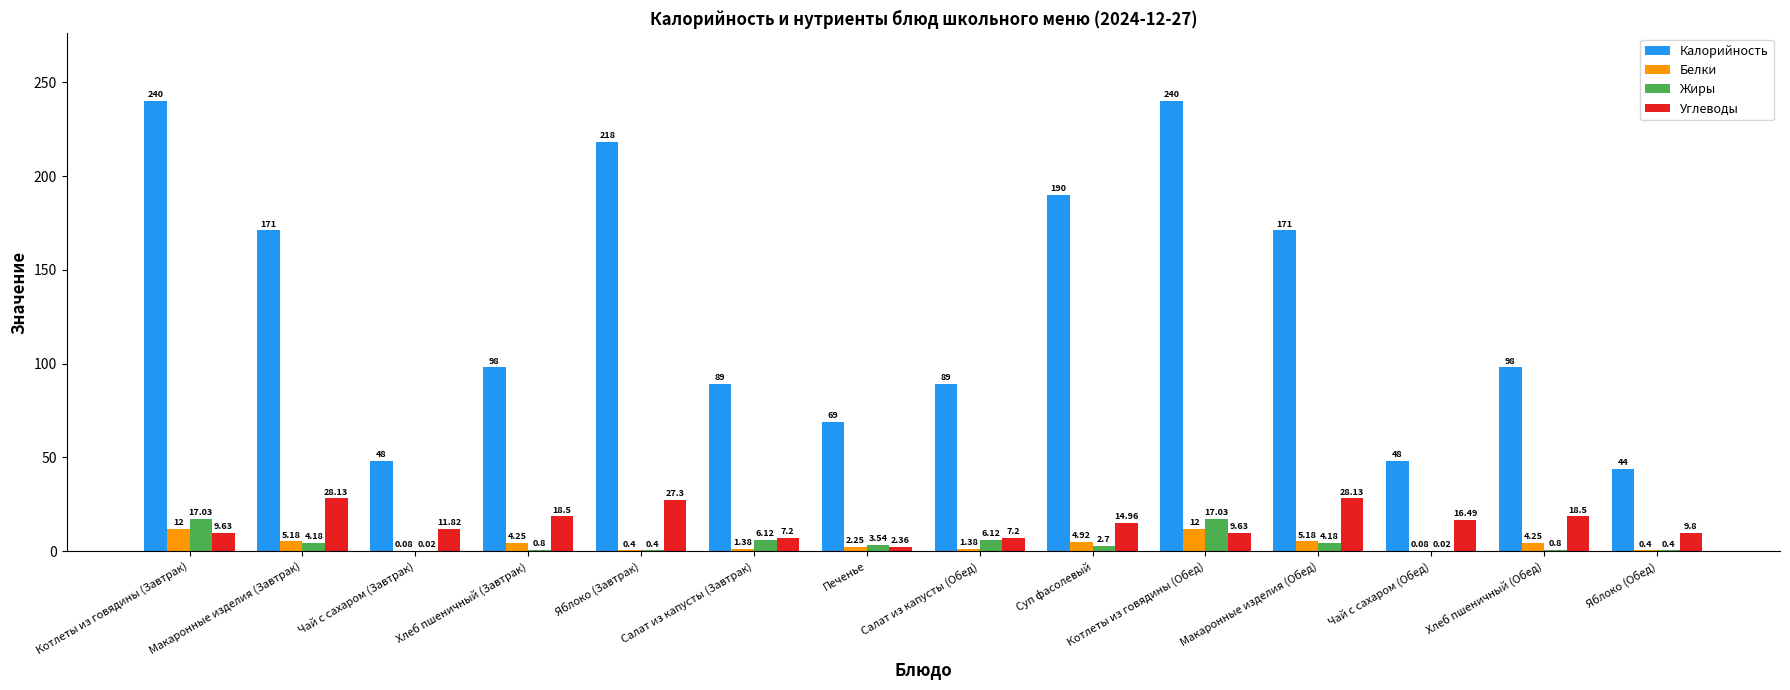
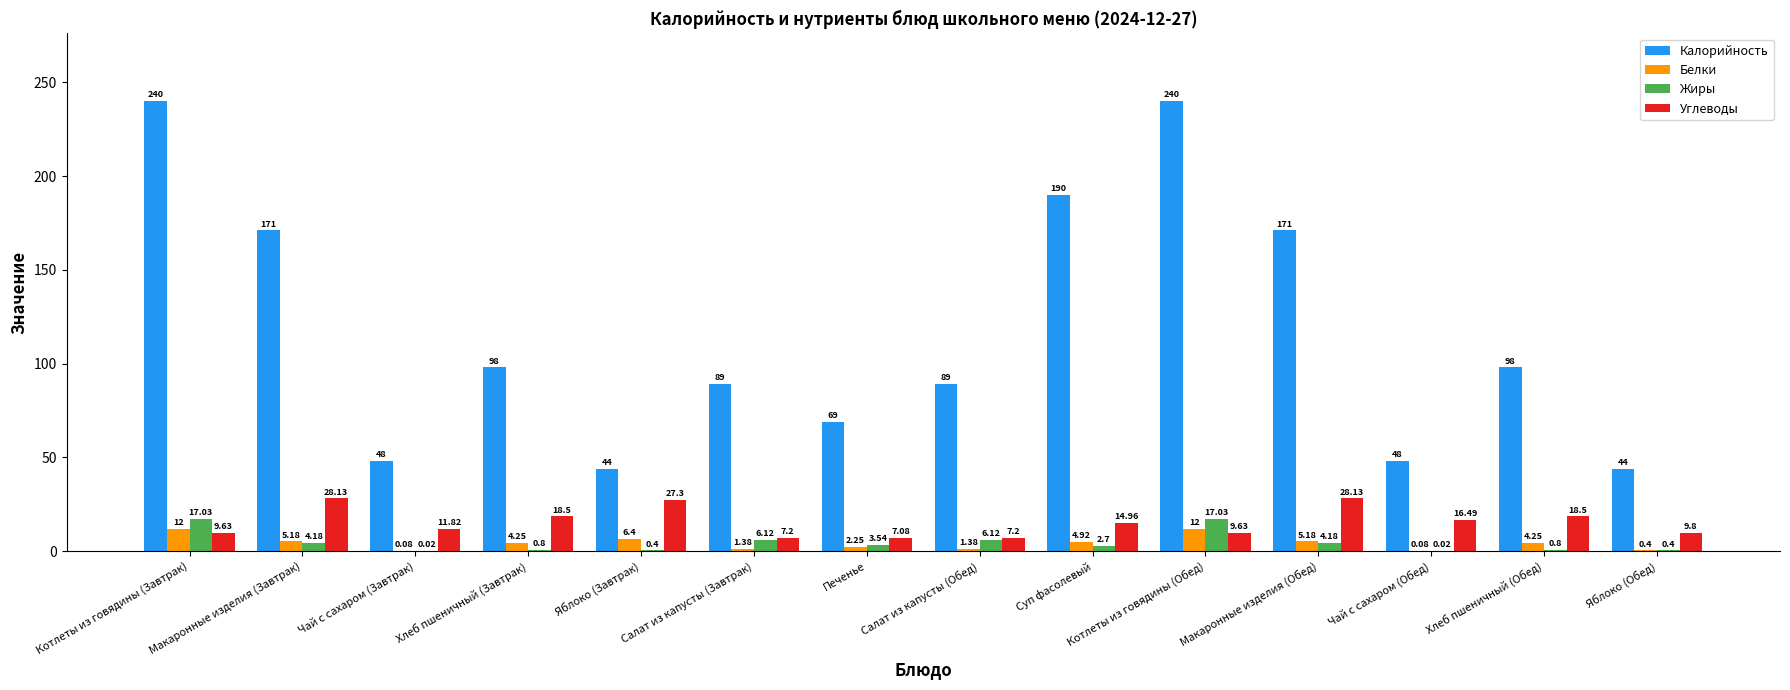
  {
    "Калорийность": {
      "Котлеты из говядины (Завтрак)": 240,
      "Макаронные изделия (Завтрак)": 171,
      "Чай с сахаром (Завтрак)": 48,
      "Хлеб пшеничный (Завтрак)": 98,
-     "Яблоко (Завтрак)": 218,
+     "Яблоко (Завтрак)": 44,
      "Салат из капусты (Завтрак)": 89,
      "Печенье": 69,
      "Салат из капусты (Обед)": 89,
      "Суп фасолевый": 190,
      "Котлеты из говядины (Обед)": 240,
      "Макаронные изделия (Обед)": 171,
      "Чай с сахаром (Обед)": 48,
      "Хлеб пшеничный (Обед)": 98,
      "Яблоко (Обед)": 44
    },
    "Белки": {
      "Котлеты из говядины (Завтрак)": 12,
      "Макаронные изделия (Завтрак)": 5.18,
      "Чай с сахаром (Завтрак)": 0.08,
      "Хлеб пшеничный (Завтрак)": 4.25,
-     "Яблоко (Завтрак)": 0.4,
+     "Яблоко (Завтрак)": 6.4,
      "Салат из капусты (Завтрак)": 1.38,
      "Печенье": 2.25,
      "Салат из капусты (Обед)": 1.38,
      "Суп фасолевый": 4.92,
      "Котлеты из говядины (Обед)": 12,
      "Макаронные изделия (Обед)": 5.18,
      "Чай с сахаром (Обед)": 0.08,
      "Хлеб пшеничный (Обед)": 4.25,
      "Яблоко (Обед)": 0.4
    },
    "Жиры": {
      "Котлеты из говядины (Завтрак)": 17.03,
      "Макаронные изделия (Завтрак)": 4.18,
      "Чай с сахаром (Завтрак)": 0.02,
      "Хлеб пшеничный (Завтрак)": 0.8,
      "Яблоко (Завтрак)": 0.4,
      "Салат из капусты (Завтрак)": 6.12,
      "Печенье": 3.54,
      "Салат из капусты (Обед)": 6.12,
      "Суп фасолевый": 2.7,
      "Котлеты из говядины (Обед)": 17.03,
      "Макаронные изделия (Обед)": 4.18,
      "Чай с сахаром (Обед)": 0.02,
      "Хлеб пшеничный (Обед)": 0.8,
      "Яблоко (Обед)": 0.4
    },
    "Углеводы": {
      "Котлеты из говядины (Завтрак)": 9.63,
      "Макаронные изделия (Завтрак)": 28.13,
      "Чай с сахаром (Завтрак)": 11.82,
      "Хлеб пшеничный (Завтрак)": 18.5,
      "Яблоко (Завтрак)": 27.3,
      "Салат из капусты (Завтрак)": 7.2,
-     "Печенье": 2.36,
+     "Печенье": 7.08,
      "Салат из капусты (Обед)": 7.2,
      "Суп фасолевый": 14.96,
      "Котлеты из говядины (Обед)": 9.63,
      "Макаронные изделия (Обед)": 28.13,
      "Чай с сахаром (Обед)": 16.49,
      "Хлеб пшеничный (Обед)": 18.5,
      "Яблоко (Обед)": 9.8
    }
  }
